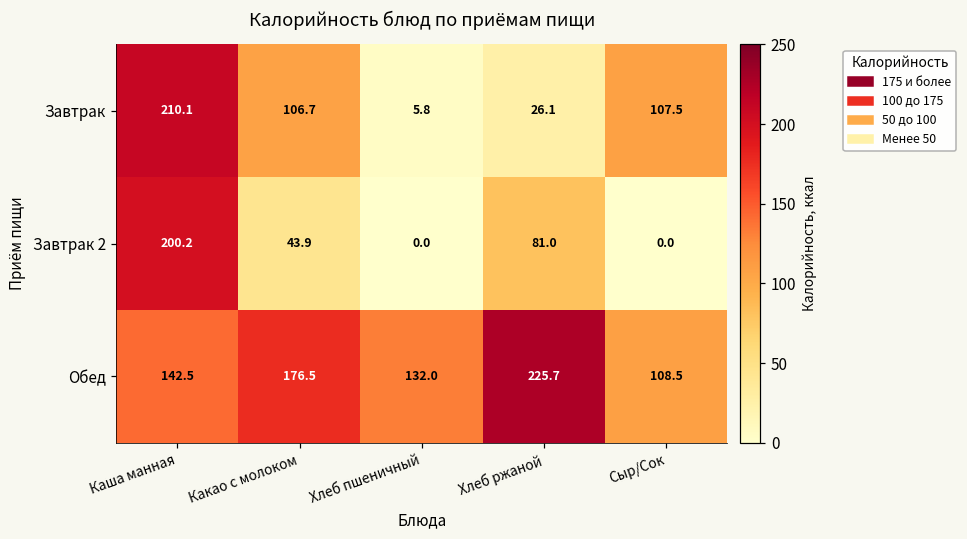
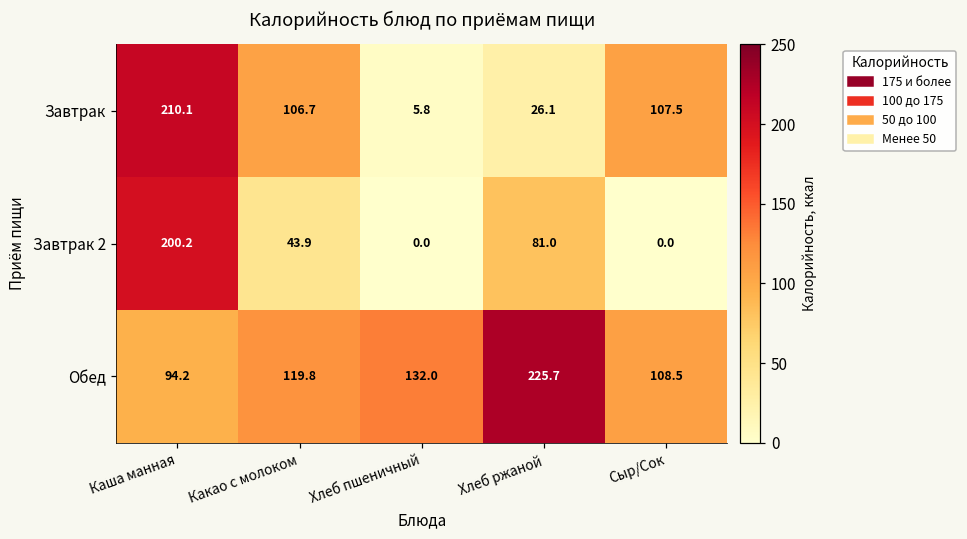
  {
    "Завтрак": {
      "Каша манная": 210.1,
      "Какао с молоком": 106.7,
      "Хлеб пшеничный": 5.8,
      "Хлеб ржаной": 26.1,
      "Сыр/Сок": 107.5
    },
    "Завтрак 2": {
      "Каша манная": 200.2,
      "Какао с молоком": 43.9,
      "Хлеб пшеничный": 0.0,
      "Хлеб ржаной": 81.0,
      "Сыр/Сок": 0.0
    },
    "Обед": {
-     "Каша манная": 142.5,
-     "Какао с молоком": 176.5,
+     "Каша манная": 94.2,
+     "Какао с молоком": 119.8,
      "Хлеб пшеничный": 132.0,
      "Хлеб ржаной": 225.7,
      "Сыр/Сок": 108.5
    }
  }
